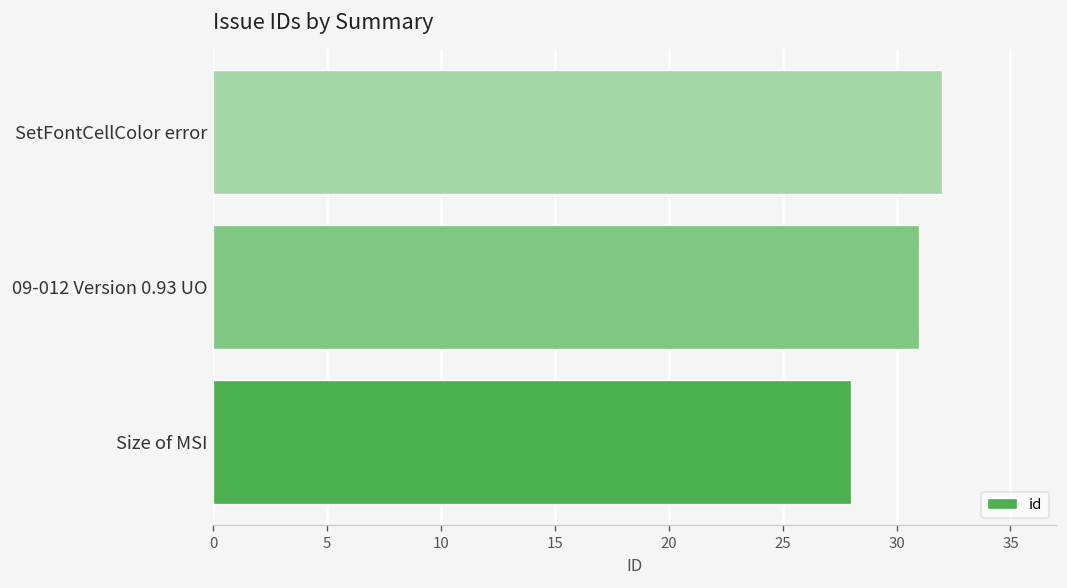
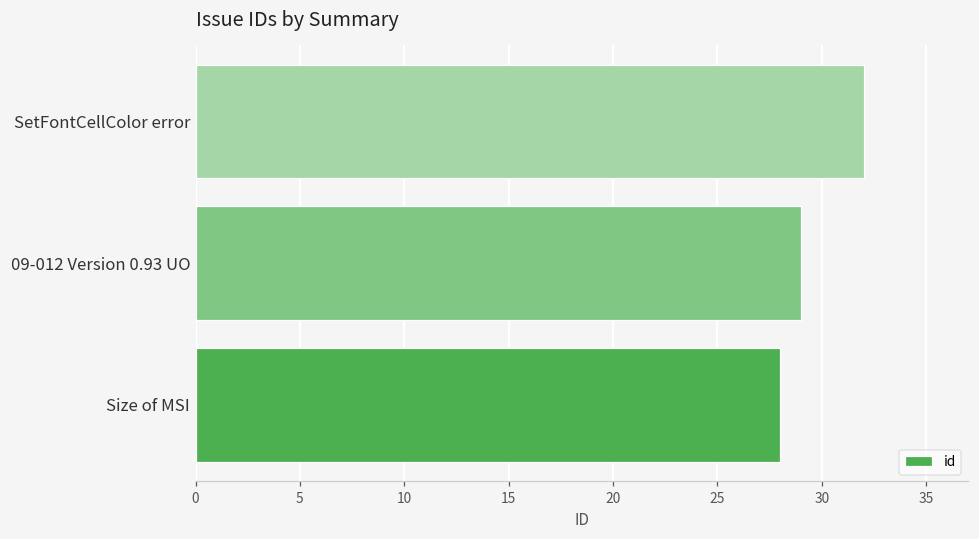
  {
    "SetFontCellColor error": 32,
-   "09-012 Version 0.93 UO": 31,
+   "09-012 Version 0.93 UO": 29,
    "Size of MSI": 28
  }
